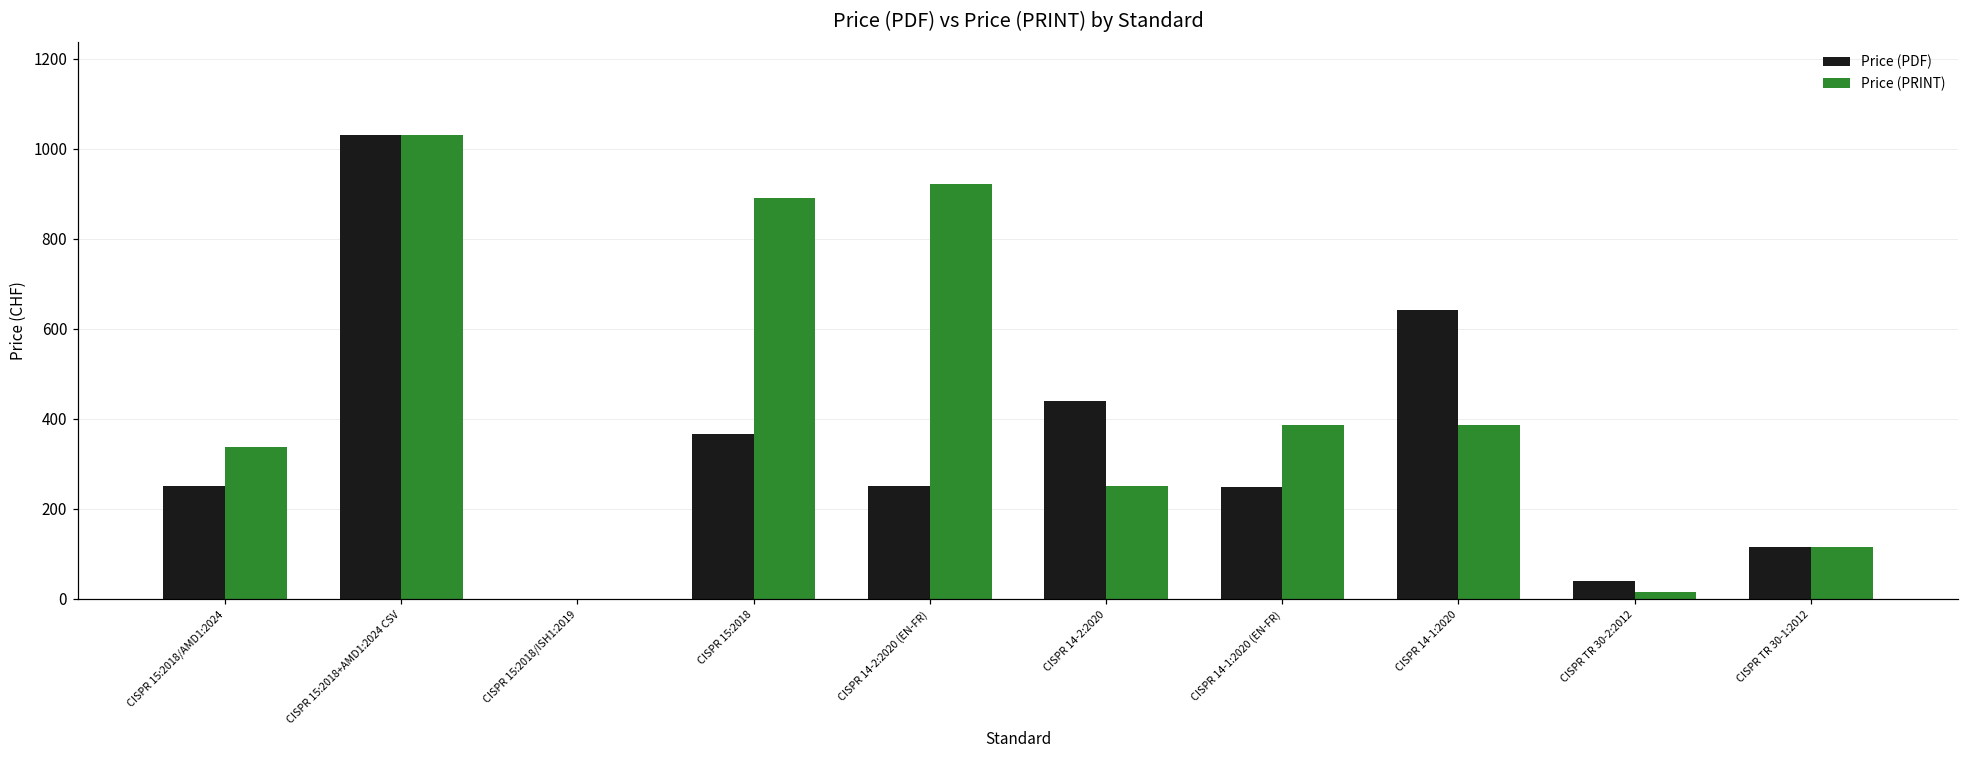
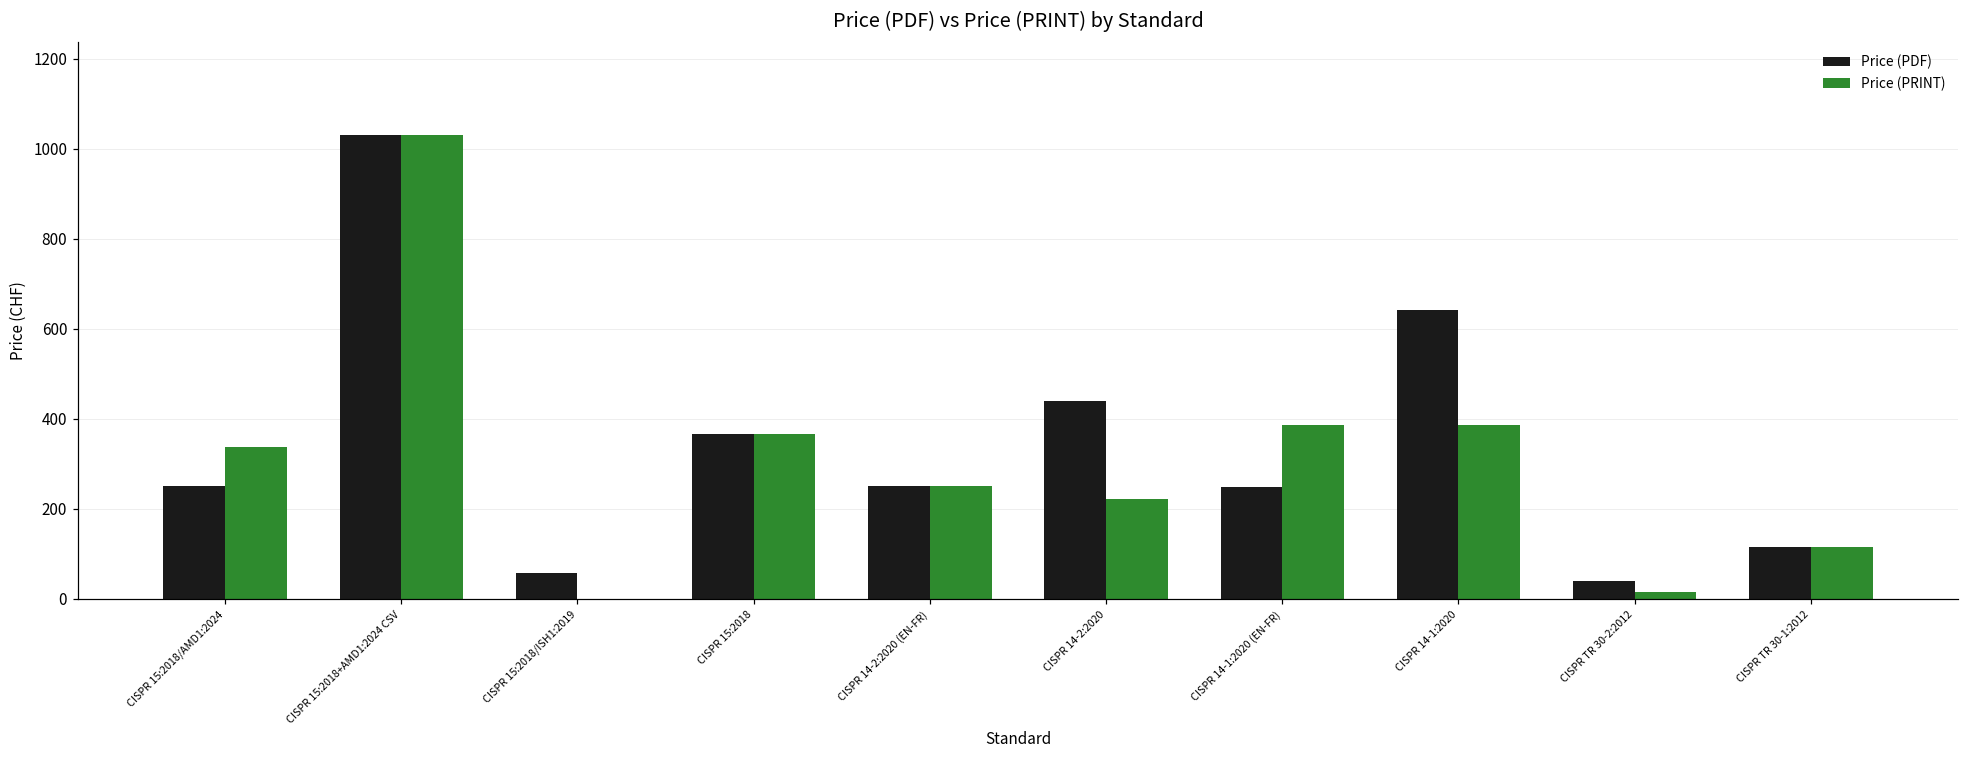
  {
    "Price (PDF)": {
      "CISPR 15:2018/AMD1:2024": 250,
      "CISPR 15:2018+AMD1:2024 CSV": 1030,
-     "CISPR 15:2018/ISH1:2019": 0,
+     "CISPR 15:2018/ISH1:2019": 60,
      "CISPR 15:2018": 370,
      "CISPR 14-2:2020 (EN-FR)": 250,
      "CISPR 14-2:2020": 440,
      "CISPR 14-1:2020 (EN-FR)": 250,
      "CISPR 14-1:2020": 640,
      "CISPR TR 30-2:2012": 40,
      "CISPR TR 30-1:2012": 120
    },
    "Price (PRINT)": {
      "CISPR 15:2018/AMD1:2024": 340,
      "CISPR 15:2018+AMD1:2024 CSV": 1030,
      "CISPR 15:2018/ISH1:2019": 0,
-     "CISPR 15:2018": 890,
-     "CISPR 14-2:2020 (EN-FR)": 920,
-     "CISPR 14-2:2020": 250,
+     "CISPR 15:2018": 370,
+     "CISPR 14-2:2020 (EN-FR)": 250,
+     "CISPR 14-2:2020": 220,
      "CISPR 14-1:2020 (EN-FR)": 390,
      "CISPR 14-1:2020": 390,
      "CISPR TR 30-2:2012": 10,
      "CISPR TR 30-1:2012": 120
    }
  }
